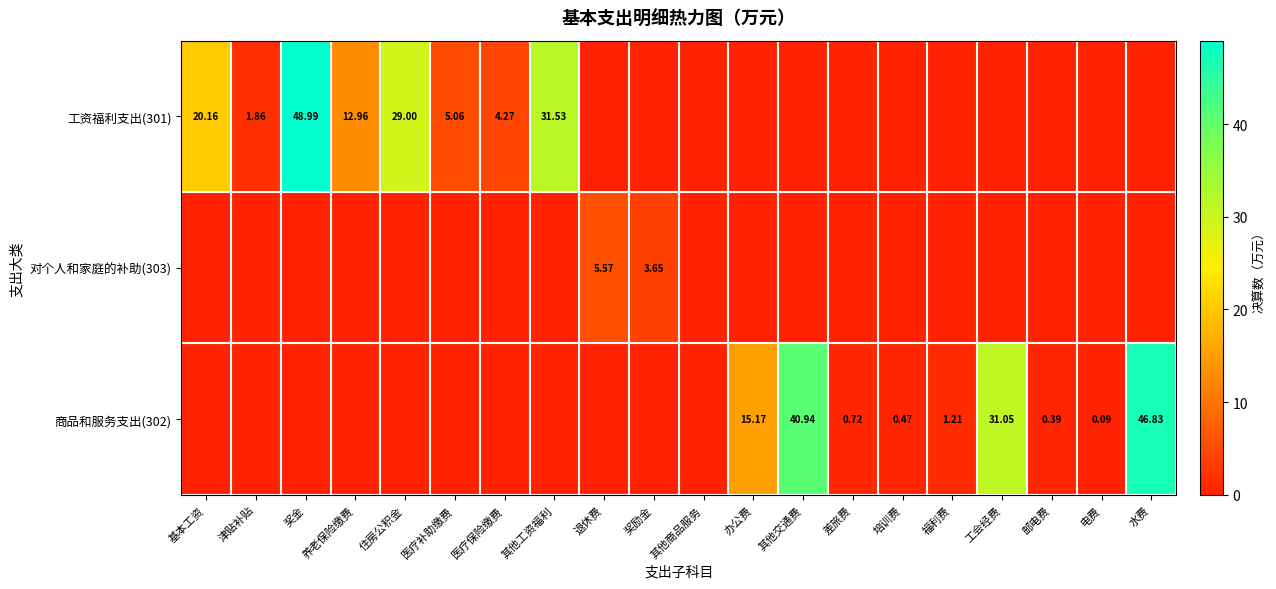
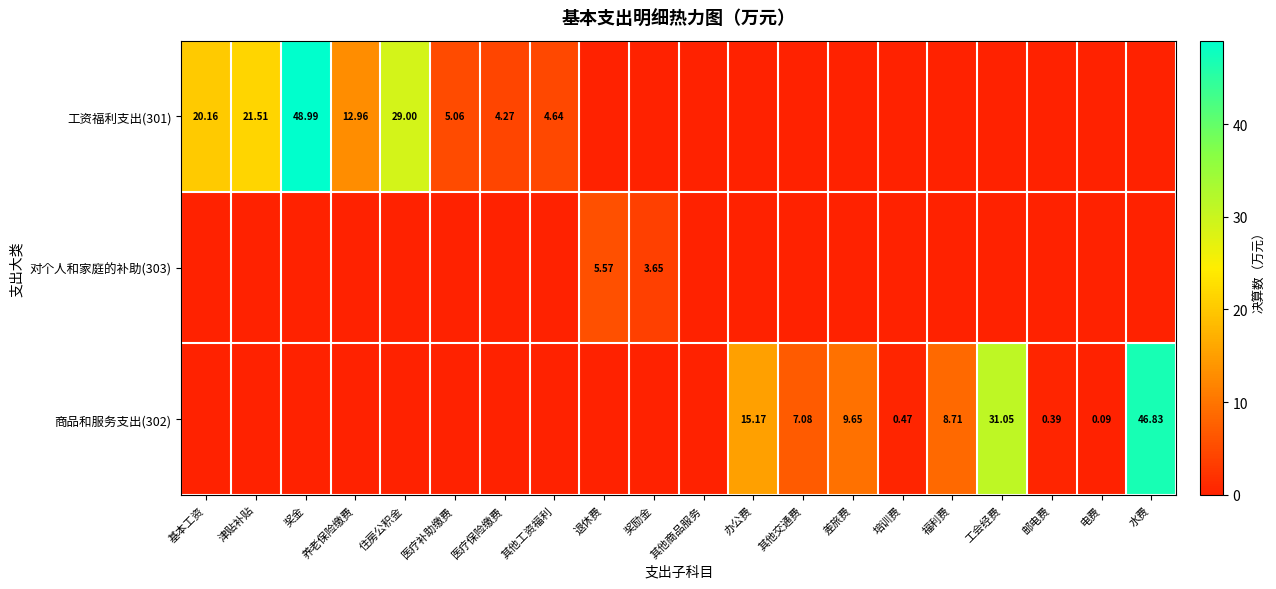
  {
    "工资福利支出(301)": {
      "基本工资": 20.16,
-     "津贴补贴": 1.86,
+     "津贴补贴": 21.51,
      "奖金": 48.99,
      "养老保险缴费": 12.96,
      "住房公积金": 29.00,
      "医疗补助缴费": 5.06,
      "医疗保险缴费": 4.27,
-     "其他工资福利": 31.53
+     "其他工资福利": 4.64
    },
    "对个人和家庭的补助(303)": {
      "退休费": 5.57,
      "奖励金": 3.65
    },
    "商品和服务支出(302)": {
      "办公费": 15.17,
-     "其他交通费": 40.94,
-     "差旅费": 0.72,
+     "其他交通费": 7.08,
+     "差旅费": 9.65,
      "培训费": 0.47,
-     "福利费": 1.21,
+     "福利费": 8.71,
      "工会经费": 31.05,
      "邮电费": 0.39,
      "电费": 0.09,
      "水费": 46.83
    }
  }
